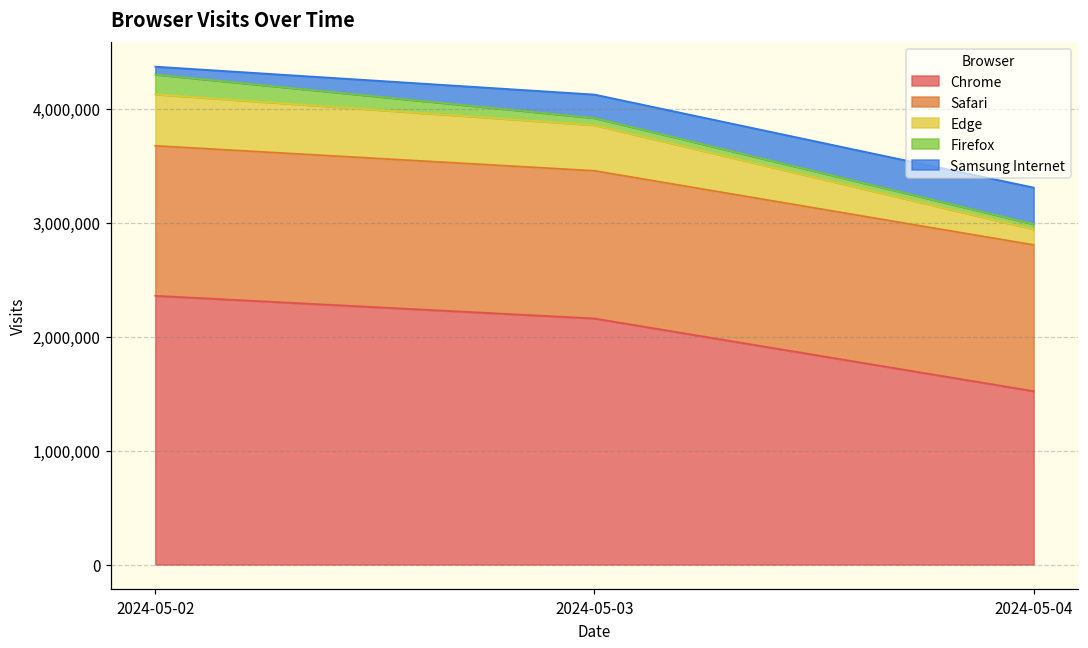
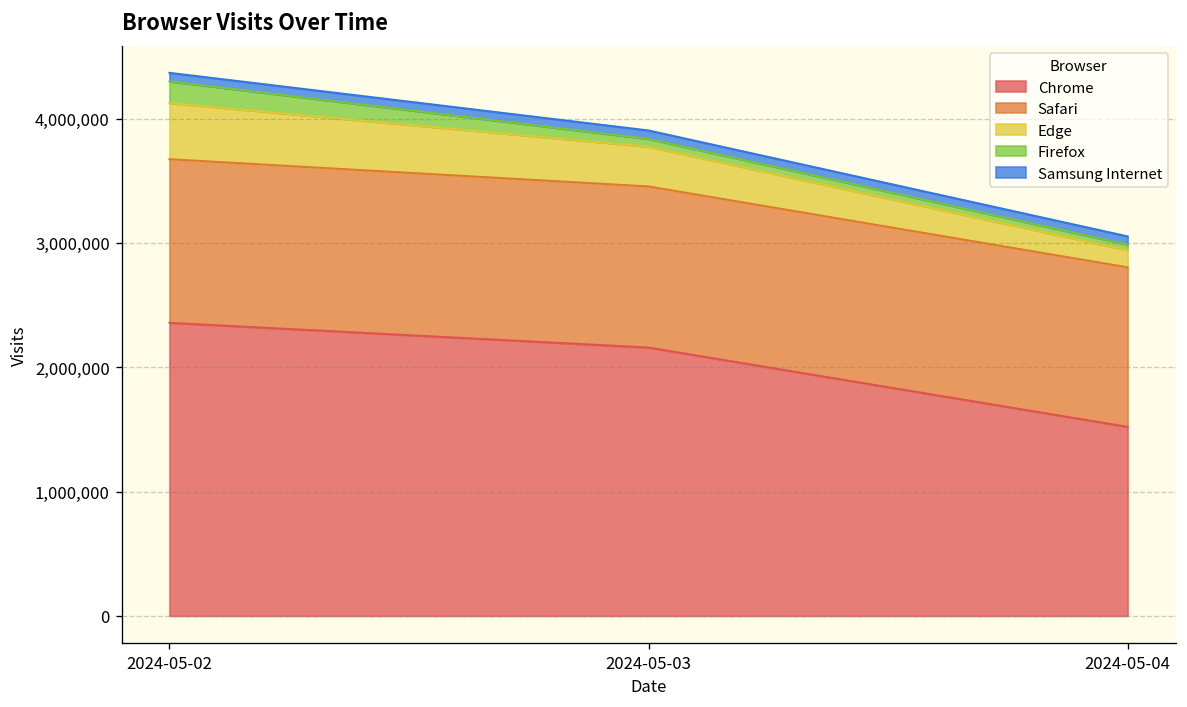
  {
    "Edge": {
      "2024-05-02": "450,000",
-     "2024-05-03": "400,000",
+     "2024-05-03": "320,000",
      "2024-05-04": "140,000"
    },
    "Firefox": {
      "2024-05-02": "170,000",
      "2024-05-03": "60,000",
      "2024-05-04": "50,000"
    },
    "Samsung Internet": {
      "2024-05-02": "70,000",
-     "2024-05-03": "210,000",
-     "2024-05-04": "320,000"
+     "2024-05-03": "70,000",
+     "2024-05-04": "70,000"
    }
  }
